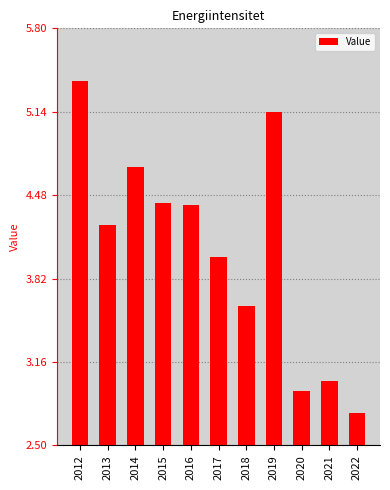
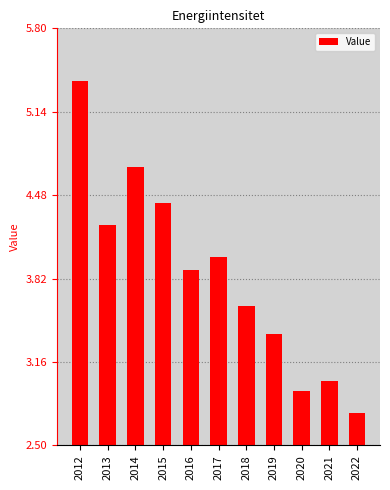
  {
    "2012": 5.39,
    "2013": 4.25,
    "2014": 4.70,
    "2015": 4.42,
-   "2016": 4.40,
+   "2016": 3.89,
    "2017": 3.99,
    "2018": 3.60,
-   "2019": 5.14,
+   "2019": 3.38,
    "2020": 2.93,
    "2021": 3.01,
    "2022": 2.75
  }
